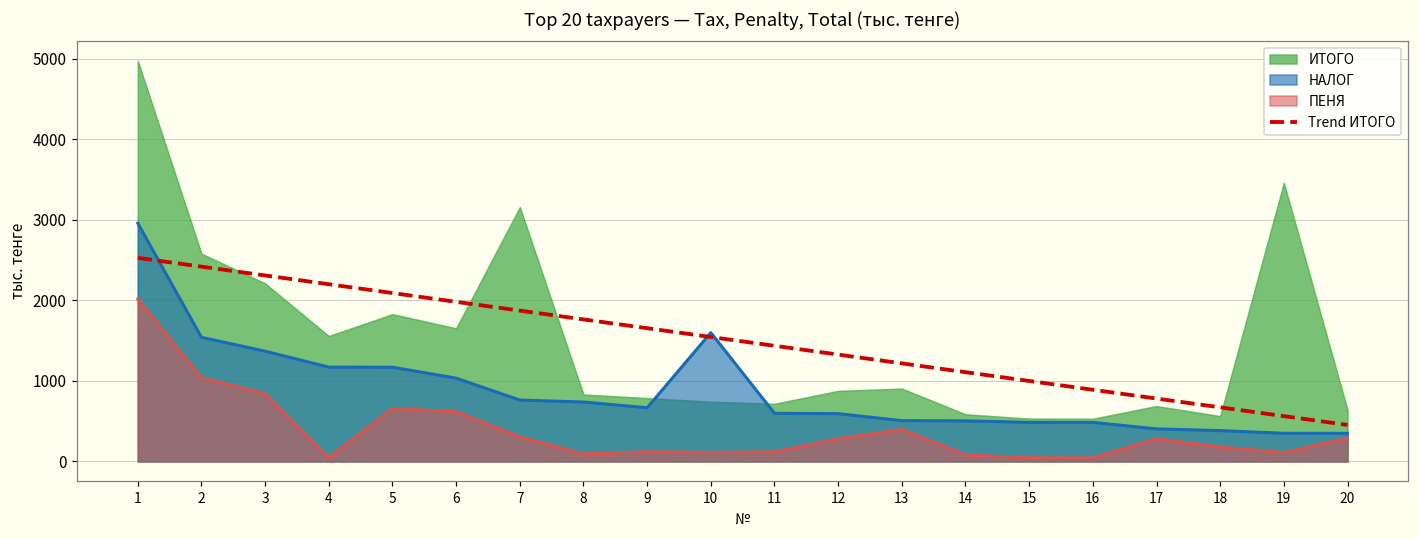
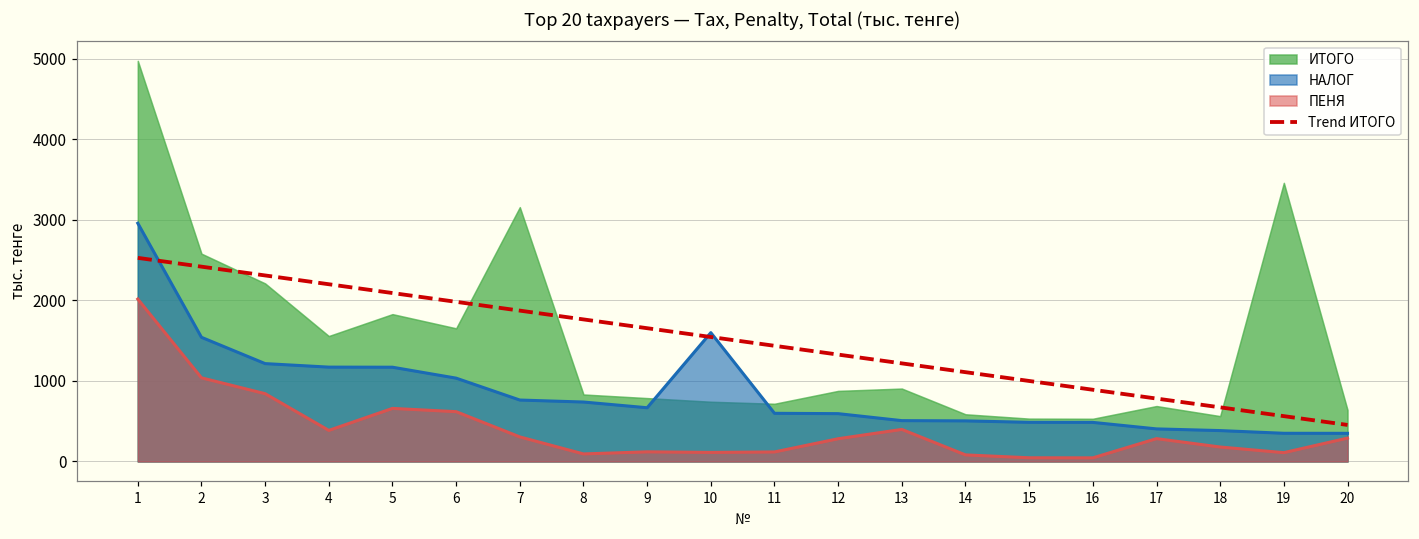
  {
    "ИТОГО": {
      "1": 5000,
      "2": 2600,
      "3": 2200,
      "4": 1600,
      "5": 1800,
      "6": 1700,
      "7": 3200,
      "8": 800,
      "9": 800,
      "10": 700,
      "11": 700,
      "12": 900,
      "13": 900,
      "14": 600,
      "15": 500,
      "16": 500,
      "17": 700,
      "18": 600,
      "19": 3500,
      "20": 600
    },
    "НАЛОГ": {
      "1": 3000,
      "2": 1500,
-     "3": 1400,
+     "3": 1200,
      "4": 1200,
      "5": 1200,
      "6": 1000,
      "7": 800,
      "8": 700,
      "9": 700,
      "10": 1600,
      "11": 600,
      "12": 600,
      "13": 500,
      "14": 500,
      "15": 500,
      "16": 500,
      "17": 400,
      "18": 400,
      "19": 300,
      "20": 300
    },
    "ПЕНЯ": {
      "1": 2000,
      "2": 1000,
      "3": 800,
-     "4": 0,
+     "4": 400,
      "5": 700,
      "6": 600,
      "7": 300,
      "8": 100,
      "9": 100,
      "10": 100,
      "11": 100,
      "12": 300,
      "13": 400,
      "14": 100,
      "15": 0,
      "16": 0,
      "17": 300,
      "18": 200,
      "19": 100,
      "20": 300
    },
    "Trend ИТОГО": {
      "1": 2500,
      "2": 2400,
      "3": 2300,
      "4": 2200,
      "5": 2100,
      "6": 2000,
      "7": 1900,
      "8": 1800,
      "9": 1700,
      "10": 1500,
      "11": 1400,
      "12": 1300,
      "13": 1200,
      "14": 1100,
      "15": 1000,
      "16": 900,
      "17": 800,
      "18": 700,
      "19": 600,
      "20": 500
    }
  }
